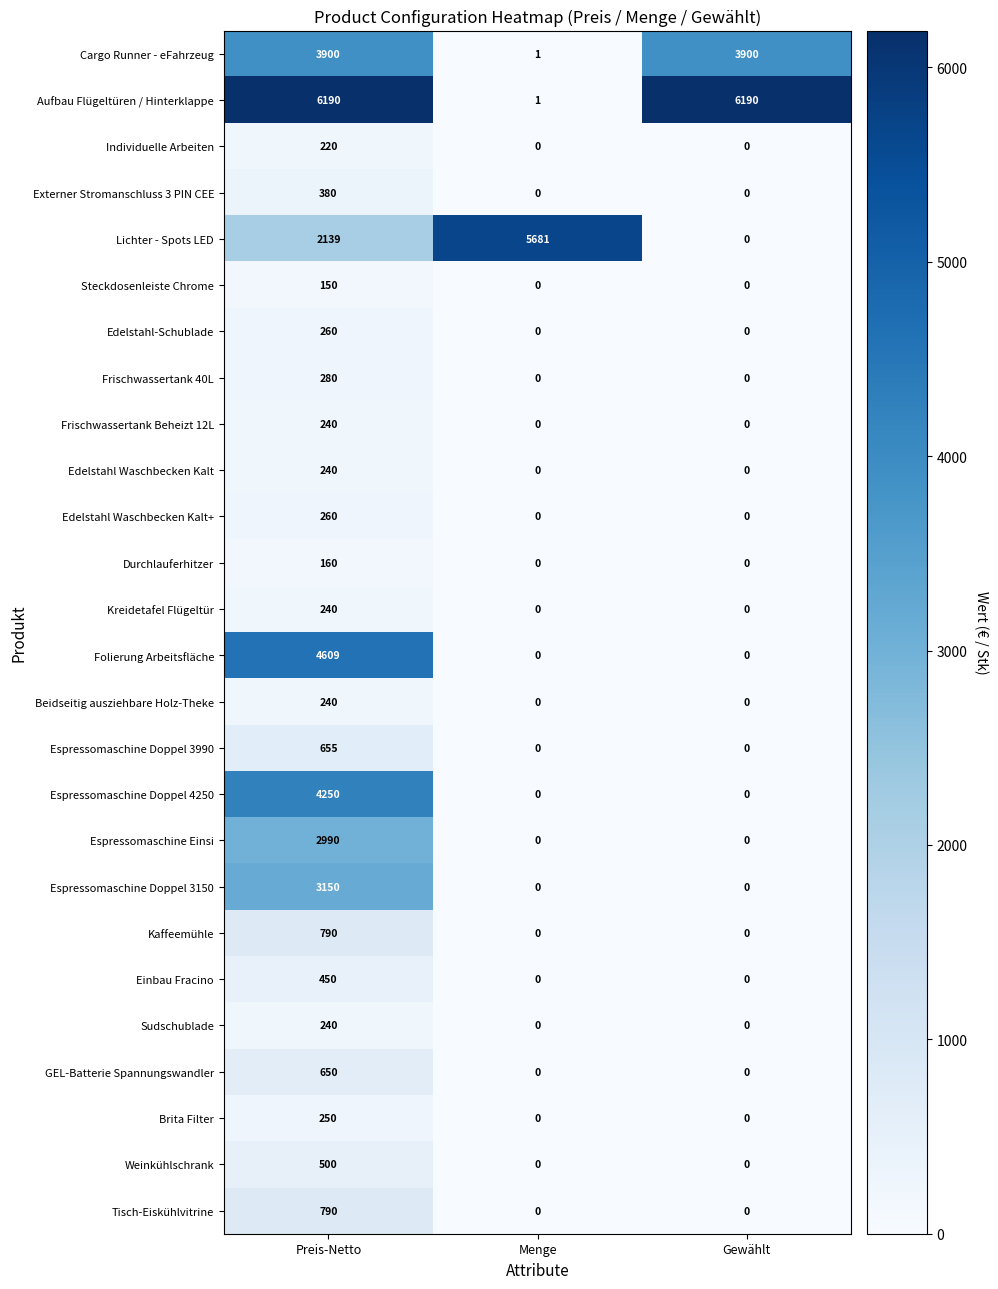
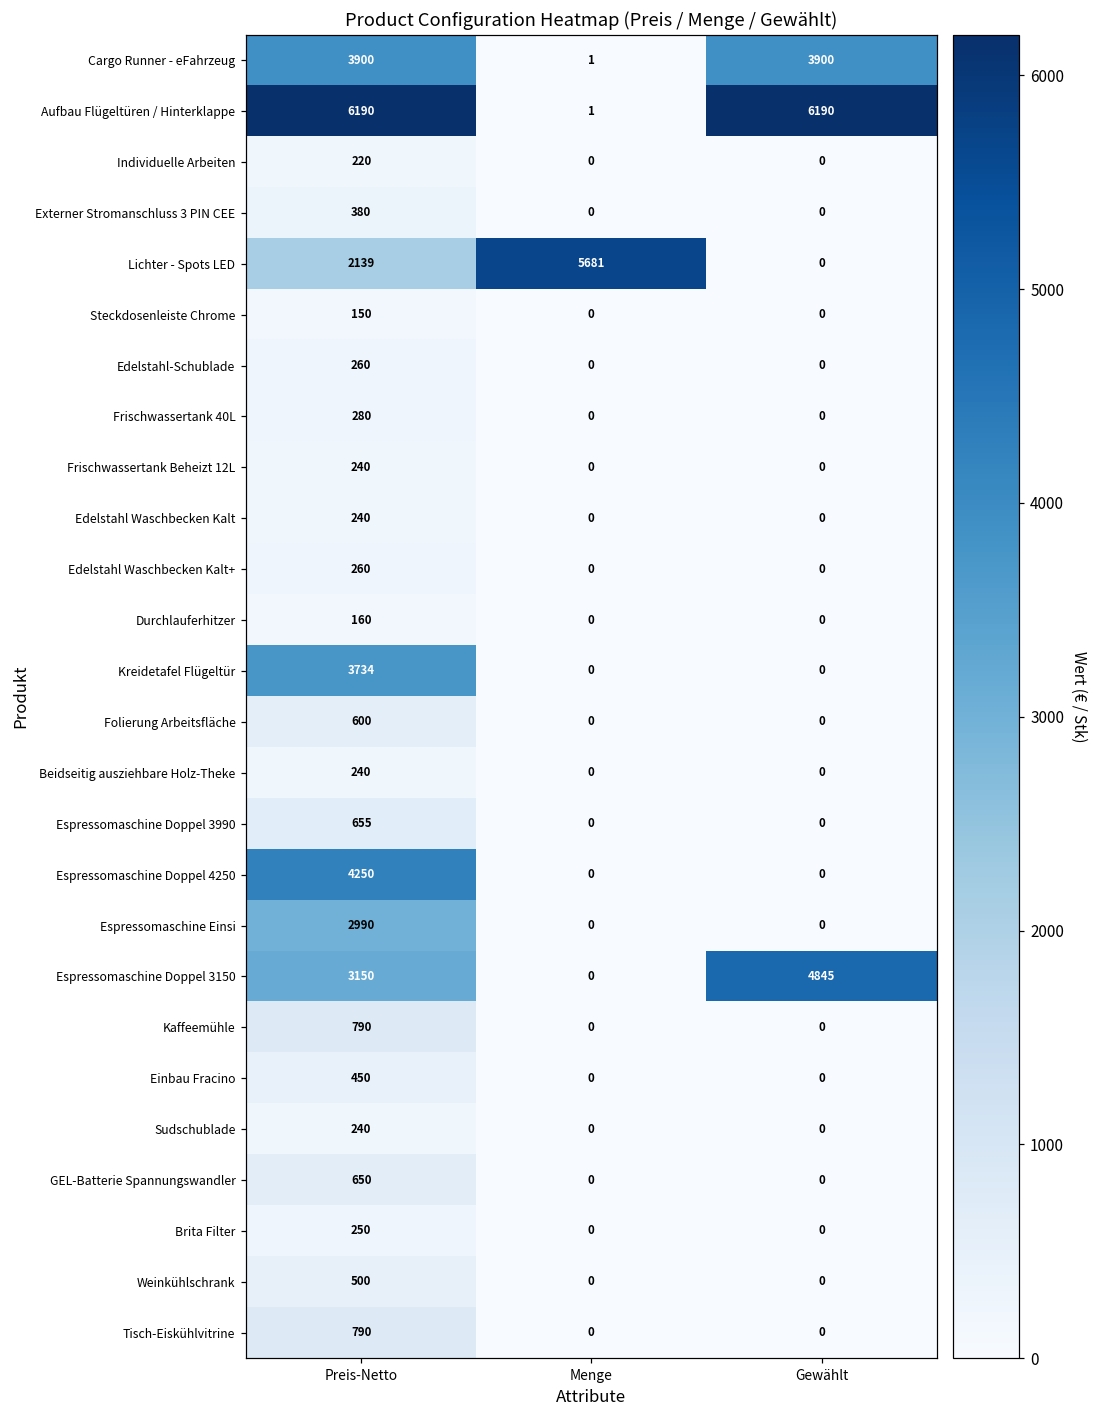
  {
    "Cargo Runner - eFahrzeug": {
      "Preis-Netto": 3900,
      "Menge": 1,
      "Gewählt": 3900
    },
    "Aufbau Flügeltüren / Hinterklappe": {
      "Preis-Netto": 6190,
      "Menge": 1,
      "Gewählt": 6190
    },
    "Individuelle Arbeiten": {
      "Preis-Netto": 220,
      "Menge": 0,
      "Gewählt": 0
    },
    "Externer Stromanschluss 3 PIN CEE": {
      "Preis-Netto": 380,
      "Menge": 0,
      "Gewählt": 0
    },
    "Lichter - Spots LED": {
      "Preis-Netto": 2139,
      "Menge": 5681,
      "Gewählt": 0
    },
    "Steckdosenleiste Chrome": {
      "Preis-Netto": 150,
      "Menge": 0,
      "Gewählt": 0
    },
    "Edelstahl-Schublade": {
      "Preis-Netto": 260,
      "Menge": 0,
      "Gewählt": 0
    },
    "Frischwassertank 40L": {
      "Preis-Netto": 280,
      "Menge": 0,
      "Gewählt": 0
    },
    "Frischwassertank Beheizt 12L": {
      "Preis-Netto": 240,
      "Menge": 0,
      "Gewählt": 0
    },
    "Edelstahl Waschbecken Kalt": {
      "Preis-Netto": 240,
      "Menge": 0,
      "Gewählt": 0
    },
    "Edelstahl Waschbecken Kalt+": {
      "Preis-Netto": 260,
      "Menge": 0,
      "Gewählt": 0
    },
    "Durchlauferhitzer": {
      "Preis-Netto": 160,
      "Menge": 0,
      "Gewählt": 0
    },
    "Kreidetafel Flügeltür": {
-     "Preis-Netto": 240,
+     "Preis-Netto": 3734,
      "Menge": 0,
      "Gewählt": 0
    },
    "Folierung Arbeitsfläche": {
-     "Preis-Netto": 4609,
+     "Preis-Netto": 600,
      "Menge": 0,
      "Gewählt": 0
    },
    "Beidseitig ausziehbare Holz-Theke": {
      "Preis-Netto": 240,
      "Menge": 0,
      "Gewählt": 0
    },
    "Espressomaschine Doppel 3990": {
      "Preis-Netto": 655,
      "Menge": 0,
      "Gewählt": 0
    },
    "Espressomaschine Doppel 4250": {
      "Preis-Netto": 4250,
      "Menge": 0,
      "Gewählt": 0
    },
    "Espressomaschine Einsi": {
      "Preis-Netto": 2990,
      "Menge": 0,
      "Gewählt": 0
    },
    "Espressomaschine Doppel 3150": {
      "Preis-Netto": 3150,
      "Menge": 0,
-     "Gewählt": 0
+     "Gewählt": 4845
    },
    "Kaffeemühle": {
      "Preis-Netto": 790,
      "Menge": 0,
      "Gewählt": 0
    },
    "Einbau Fracino": {
      "Preis-Netto": 450,
      "Menge": 0,
      "Gewählt": 0
    },
    "Sudschublade": {
      "Preis-Netto": 240,
      "Menge": 0,
      "Gewählt": 0
    },
    "GEL-Batterie Spannungswandler": {
      "Preis-Netto": 650,
      "Menge": 0,
      "Gewählt": 0
    },
    "Brita Filter": {
      "Preis-Netto": 250,
      "Menge": 0,
      "Gewählt": 0
    },
    "Weinkühlschrank": {
      "Preis-Netto": 500,
      "Menge": 0,
      "Gewählt": 0
    },
    "Tisch-Eiskühlvitrine": {
      "Preis-Netto": 790,
      "Menge": 0,
      "Gewählt": 0
    }
  }
